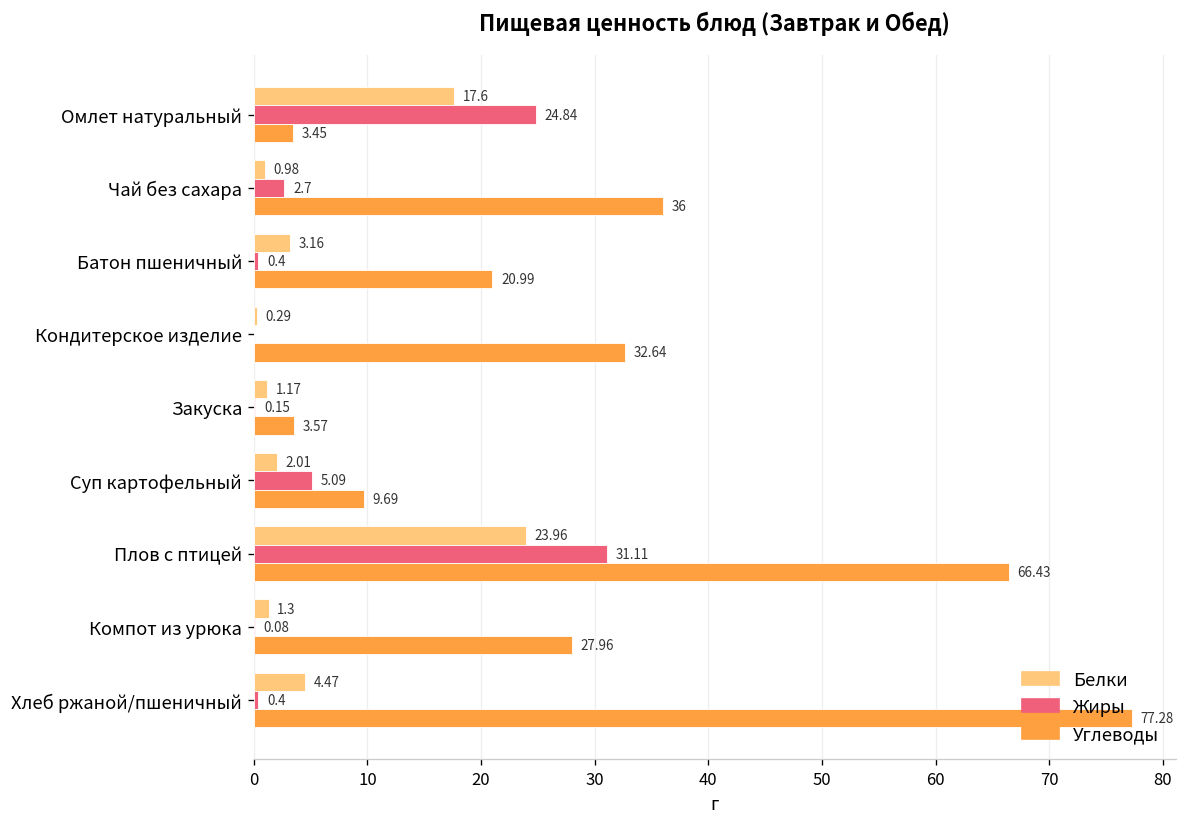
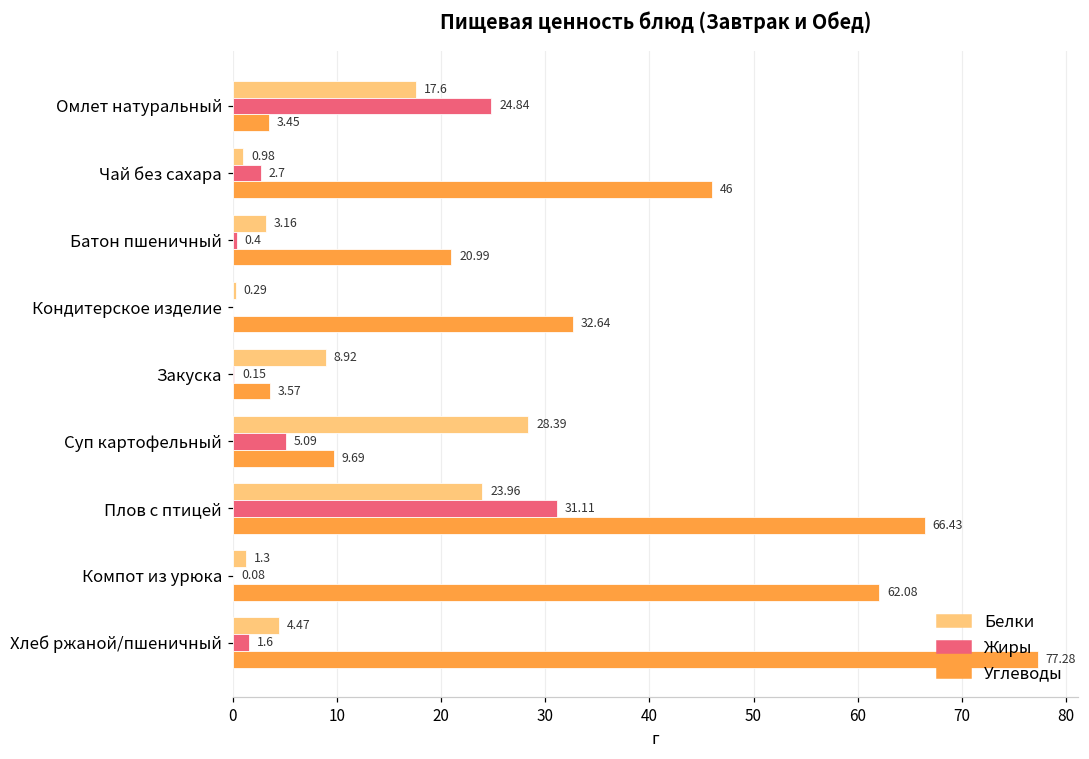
  {
    "Белки": {
      "Омлет натуральный": 17.6,
      "Чай без сахара": 0.98,
      "Батон пшеничный": 3.16,
      "Кондитерское изделие": 0.29,
-     "Закуска": 1.17,
-     "Суп картофельный": 2.01,
+     "Закуска": 8.92,
+     "Суп картофельный": 28.39,
      "Плов с птицей": 23.96,
      "Компот из урюка": 1.3,
      "Хлеб ржаной/пшеничный": 4.47
    },
    "Жиры": {
      "Омлет натуральный": 24.84,
      "Чай без сахара": 2.7,
      "Батон пшеничный": 0.4,
      "Закуска": 0.15,
      "Суп картофельный": 5.09,
      "Плов с птицей": 31.11,
      "Компот из урюка": 0.08,
-     "Хлеб ржаной/пшеничный": 0.4
+     "Хлеб ржаной/пшеничный": 1.6
    },
    "Углеводы": {
      "Омлет натуральный": 3.45,
-     "Чай без сахара": 36,
+     "Чай без сахара": 46,
      "Батон пшеничный": 20.99,
      "Кондитерское изделие": 32.64,
      "Закуска": 3.57,
      "Суп картофельный": 9.69,
      "Плов с птицей": 66.43,
-     "Компот из урюка": 27.96,
+     "Компот из урюка": 62.08,
      "Хлеб ржаной/пшеничный": 77.28
    }
  }
